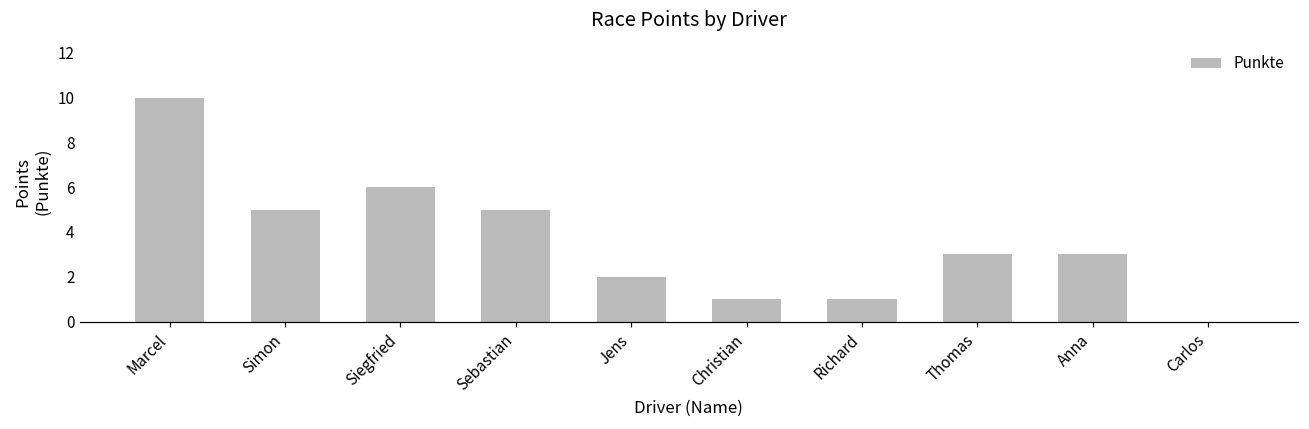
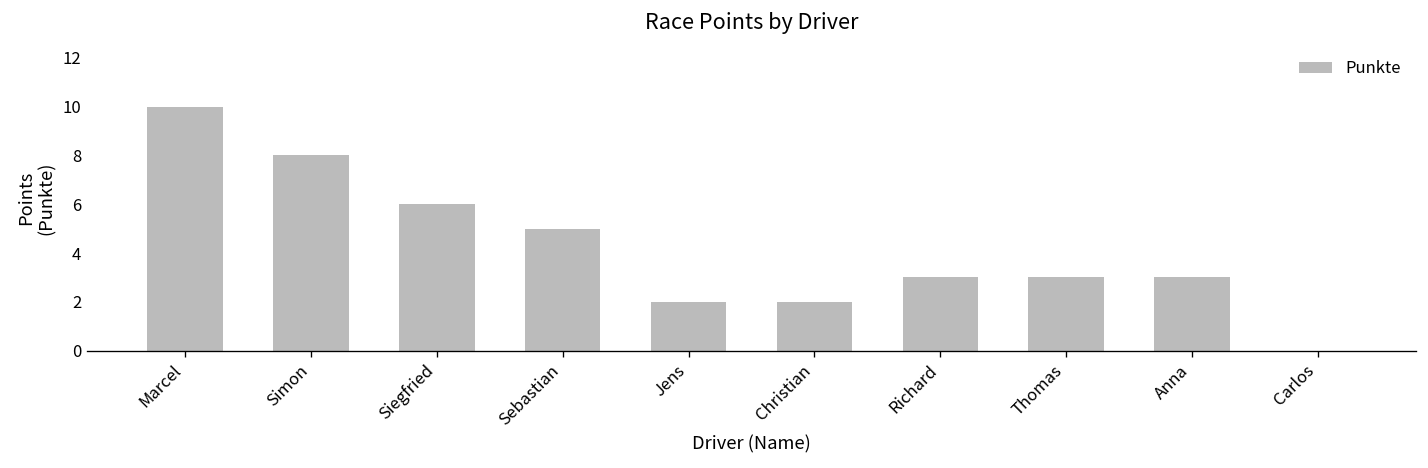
  {
    "Marcel": 10,
-   "Simon": 5,
+   "Simon": 8,
    "Siegfried": 6,
    "Sebastian": 5,
    "Jens": 2,
-   "Christian": 1,
-   "Richard": 1,
+   "Christian": 2,
+   "Richard": 3,
    "Thomas": 3,
    "Anna": 3,
    "Carlos": 0
  }
